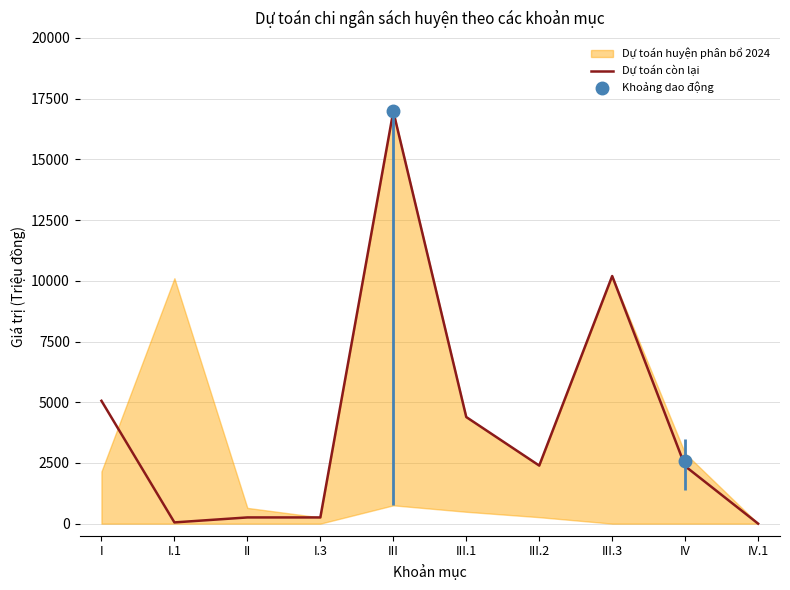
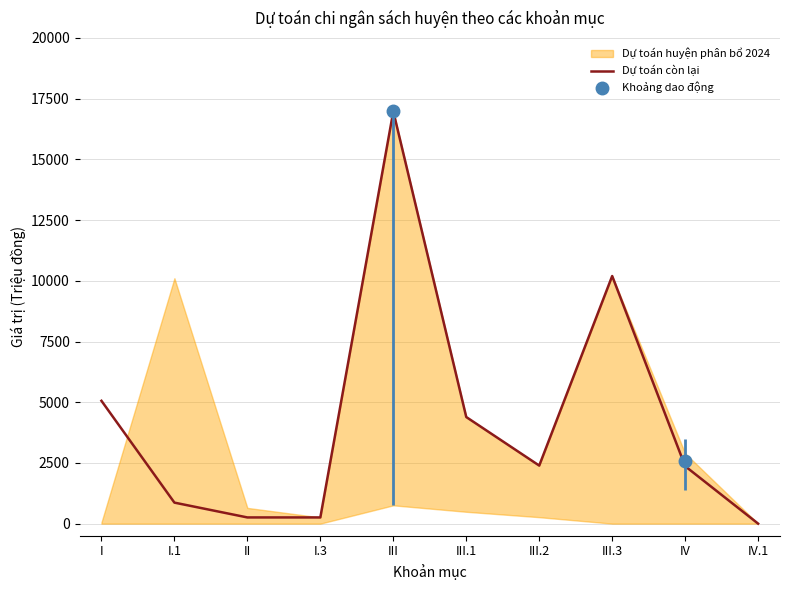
  {
    "Dự toán huyện phân bổ 2024": {
-     "I": 2100
+     "I": 100
    },
    "Dự toán còn lại": {
      "I": 5100,
-     "I.1": 100,
+     "I.1": 900,
      "II": 300,
      "IV": 2400
    }
  }
